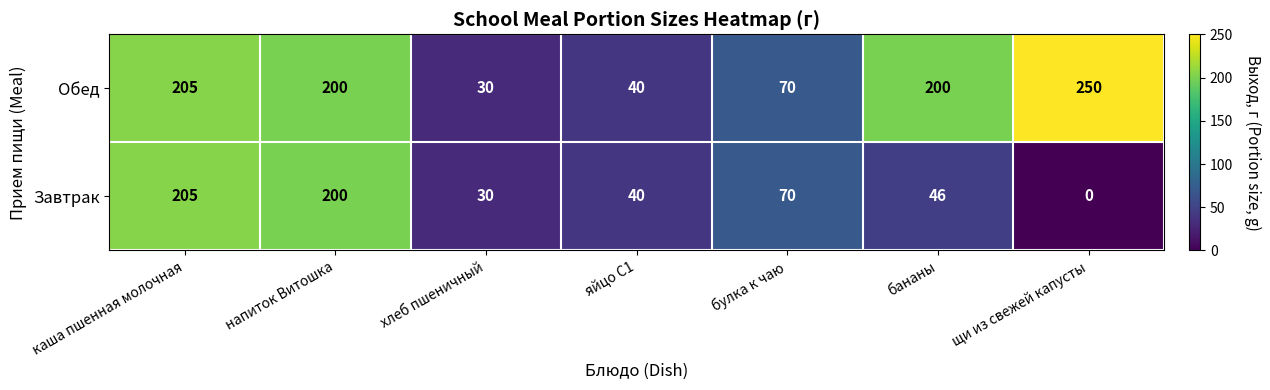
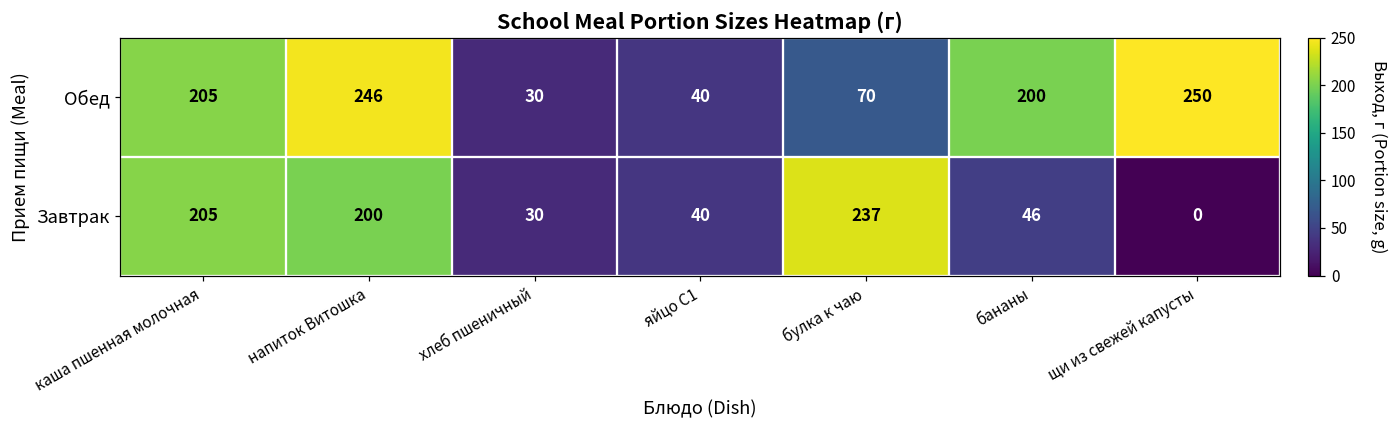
  {
    "Обед": {
      "каша пшенная молочная": 205,
-     "напиток Витошка": 200,
+     "напиток Витошка": 246,
      "хлеб пшеничный": 30,
      "яйцо С1": 40,
      "булка к чаю": 70,
      "бананы": 200,
      "щи из свежей капусты": 250
    },
    "Завтрак": {
      "каша пшенная молочная": 205,
      "напиток Витошка": 200,
      "хлеб пшеничный": 30,
      "яйцо С1": 40,
-     "булка к чаю": 70,
+     "булка к чаю": 237,
      "бананы": 46,
      "щи из свежей капусты": 0
    }
  }
